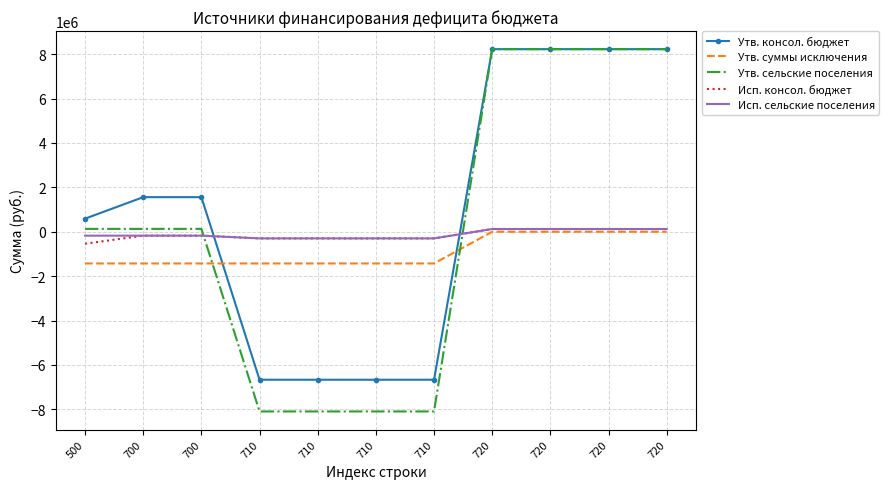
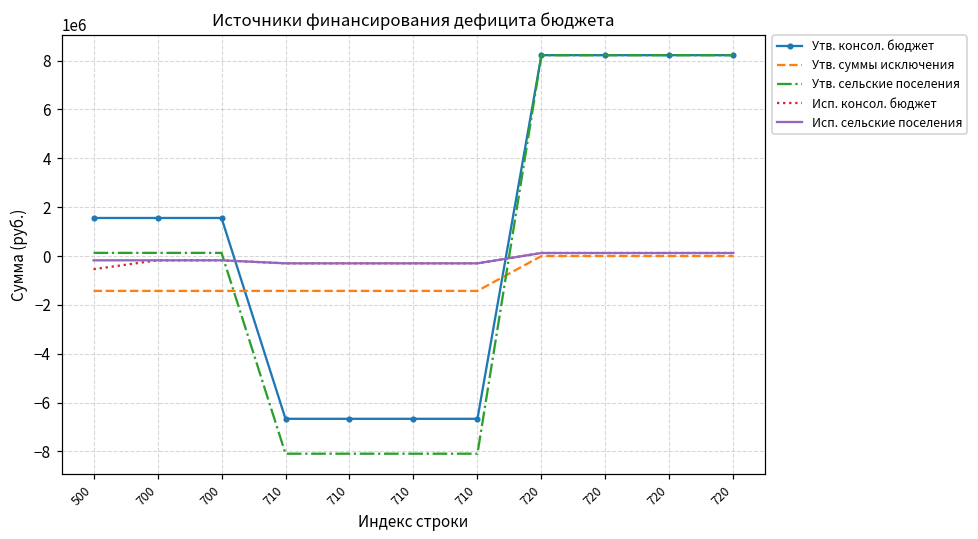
  {
    "Утв. консол. бюджет": {
-     "500": 600000
+     "500": 1600000
    },
    "Утв. суммы исключения": {
      "500": -1400000
    },
    "Утв. сельские поселения": {
      "500": 100000
    },
    "Исп. консол. бюджет": {
      "500": -500000
    },
    "Исп. сельские поселения": {
      "500": -200000
    }
  }
